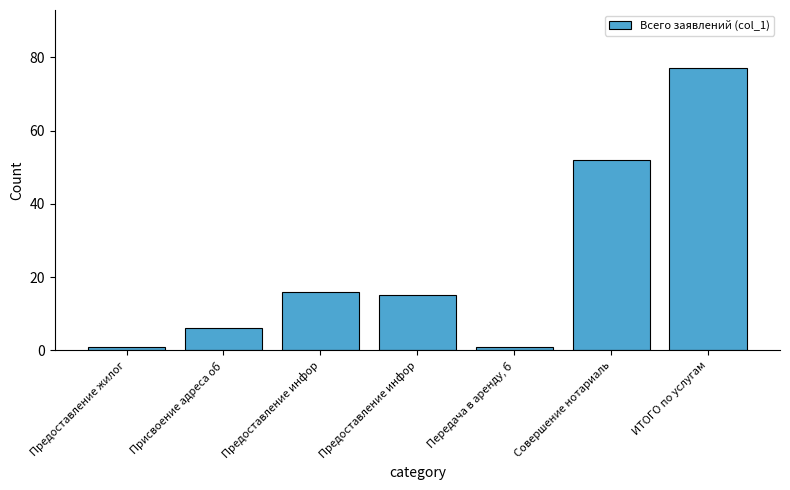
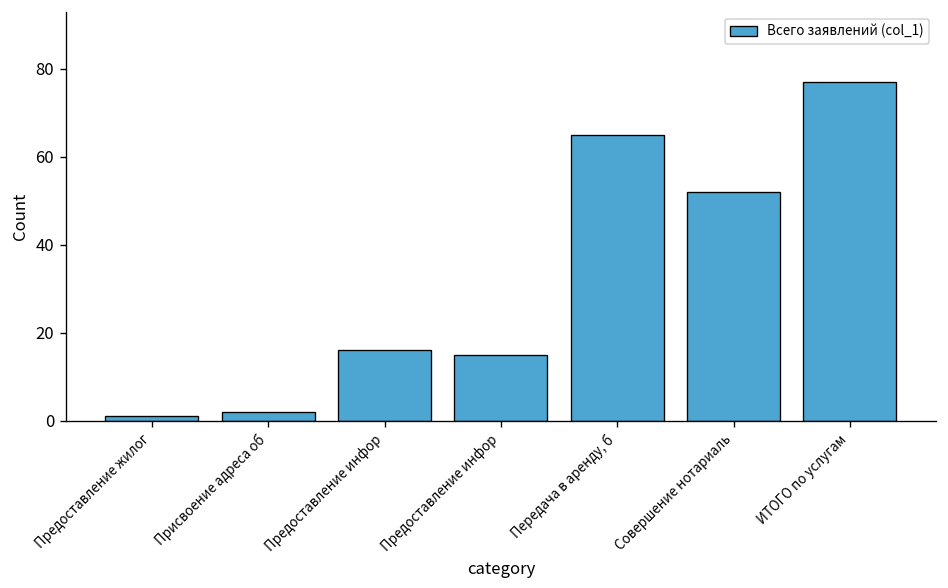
  {
    "Предоставление жилог": 1,
-   "Присвоение адреса об": 6,
-   "Передача в аренду, б": 1,
+   "Присвоение адреса об": 2,
+   "Передача в аренду, б": 65,
    "Совершение нотариаль": 52,
    "ИТОГО по услугам": 77
  }
